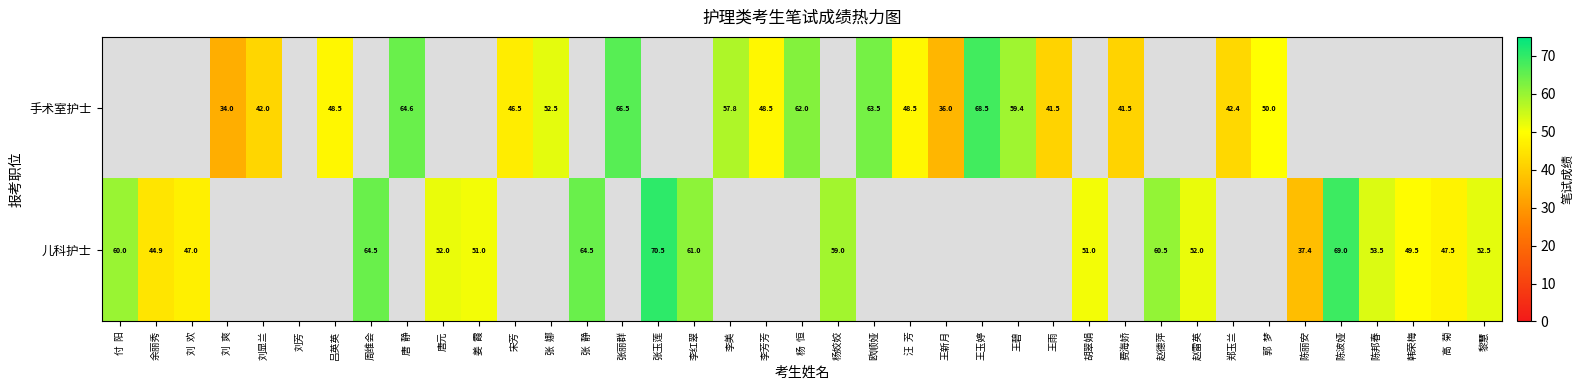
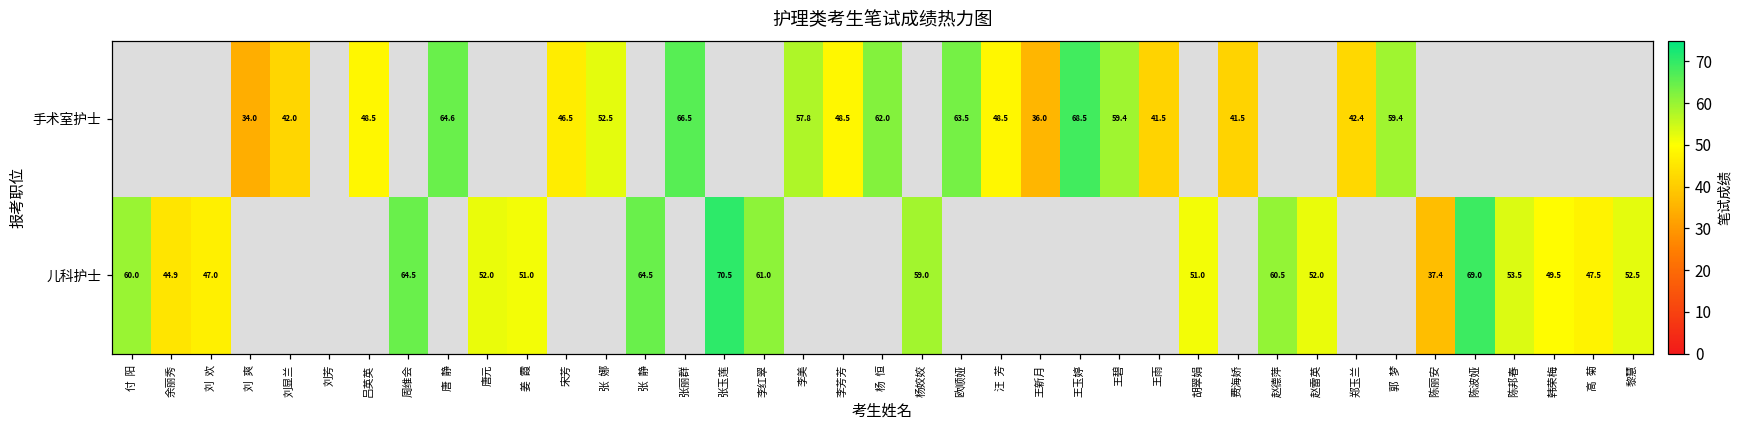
  {
    "手术室护士": {
      "刘 爽": 34.0,
      "刘显兰": 42.0,
      "吕英英": 48.5,
      "唐 静": 64.6,
      "宋芳": 46.5,
      "张 娜": 52.5,
      "张丽群": 66.5,
      "李美": 57.8,
      "李芳芳": 48.5,
      "杨 恒": 62.0,
      "欧顺娅": 63.5,
      "汪 芳": 48.5,
      "王新月": 36.0,
      "王玉婷": 68.5,
      "王碧": 59.4,
      "王雨": 41.5,
      "费海娇": 41.5,
      "郑玉兰": 42.4,
-     "郭 梦": 50.0
+     "郭 梦": 59.4
    },
    "儿科护士": {
      "付 阳": 60.0,
      "余丽秀": 44.9,
      "刘 欢": 47.0,
      "周维会": 64.5,
      "唐元": 52.0,
      "姜 霞": 51.0,
      "张 静": 64.5,
      "张玉莲": 70.5,
      "李红翠": 61.0,
      "杨姣姣": 59.0,
      "胡翠娟": 51.0,
      "赵德萍": 60.5,
      "赵雷英": 52.0,
      "陈丽安": 37.4,
      "陈波娅": 69.0,
      "陈邦春": 53.5,
      "韩荣梅": 49.5,
      "高 菊": 47.5,
      "黎慧": 52.5
    }
  }
